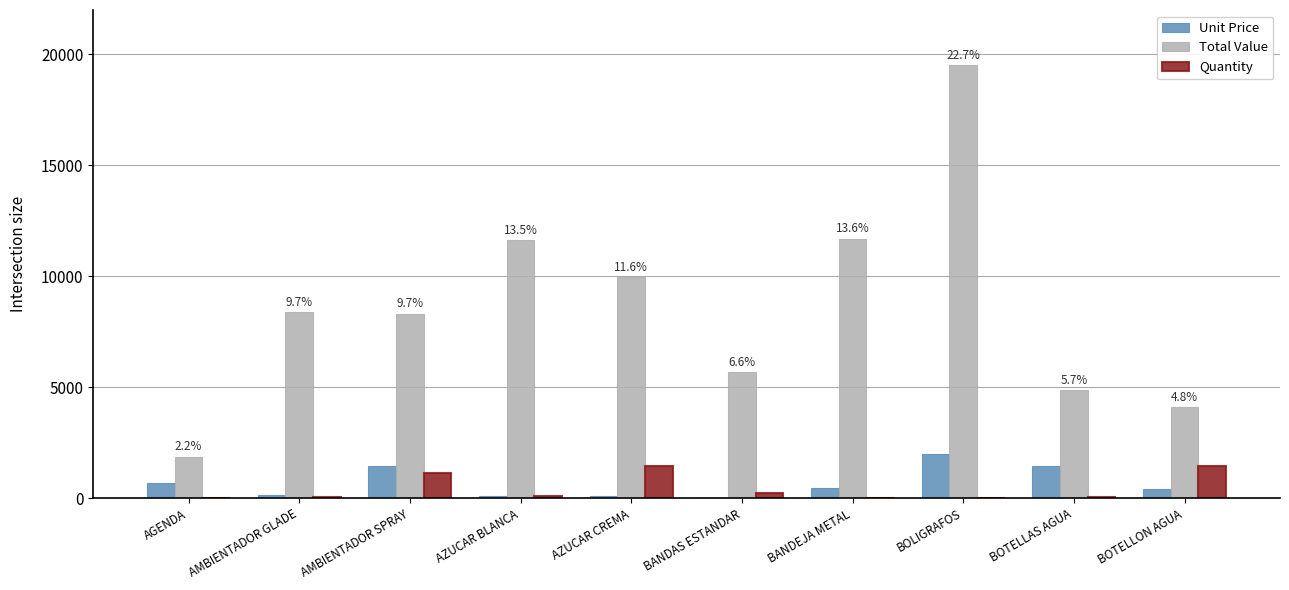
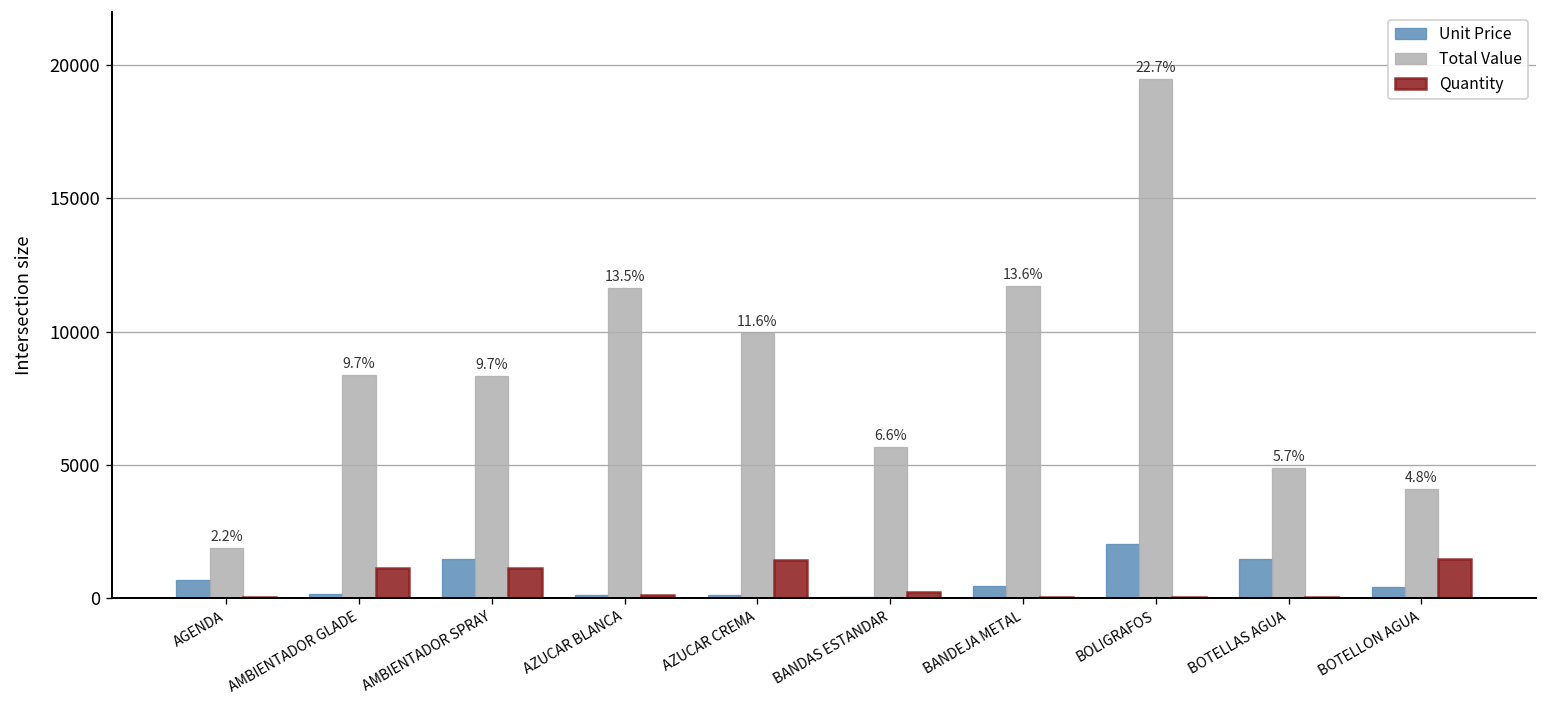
  {
    "Unit Price": {
      "AGENDA": 700,
      "AMBIENTADOR GLADE": 100,
      "AMBIENTADOR SPRAY": 1500,
      "BANDEJA METAL": 500,
      "BOLIGRAFOS": 2000,
      "BOTELLAS AGUA": 1400,
      "BOTELLON AGUA": 400
    },
    "Quantity": {
-     "AMBIENTADOR GLADE": 100,
+     "AMBIENTADOR GLADE": 1100,
      "AMBIENTADOR SPRAY": 1100,
      "AZUCAR CREMA": 1400,
      "BANDAS ESTANDAR": 200,
      "BOTELLON AGUA": 1500
    }
  }
